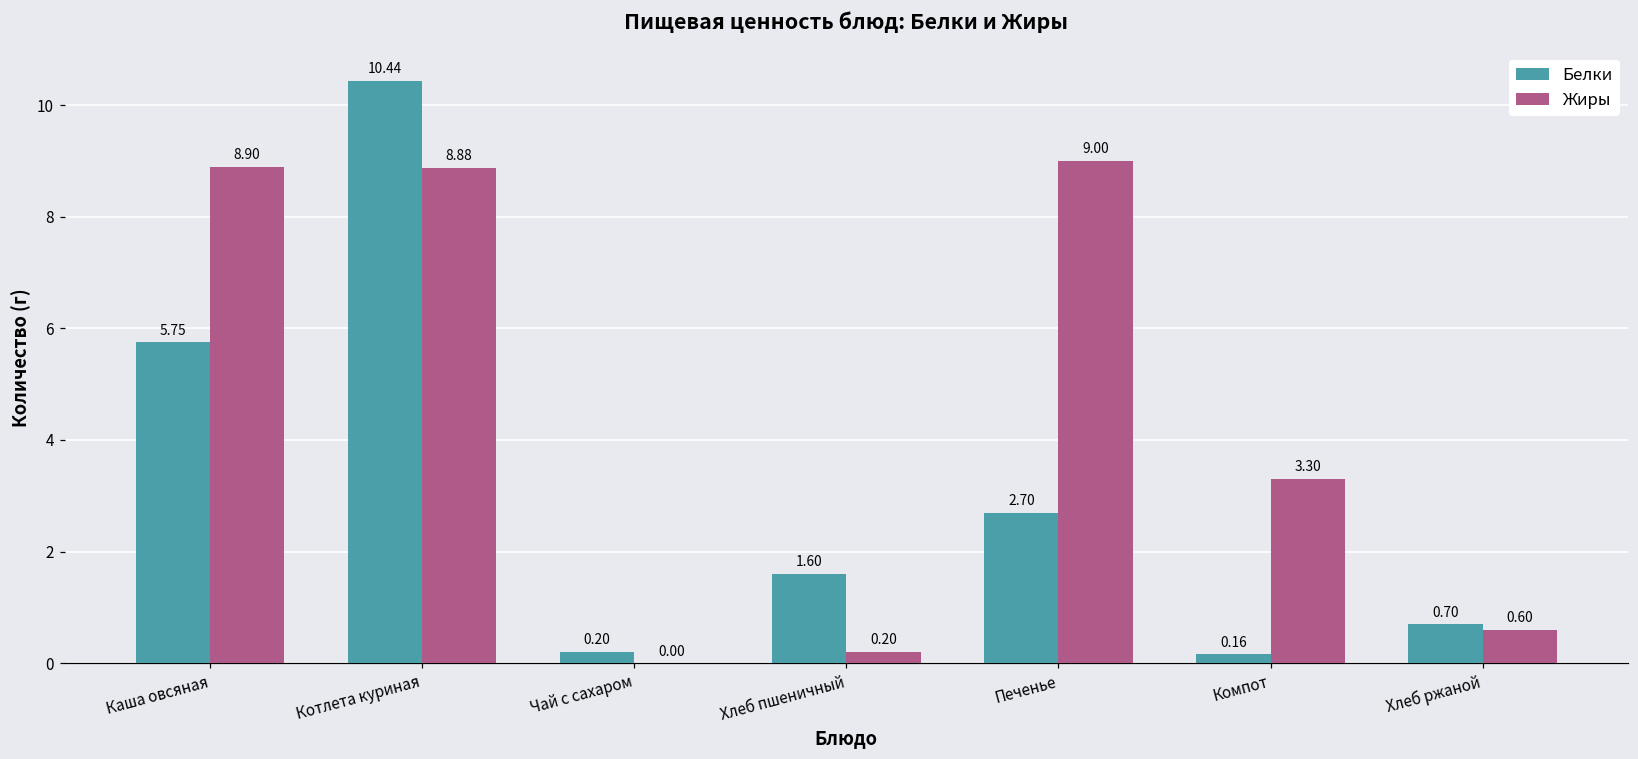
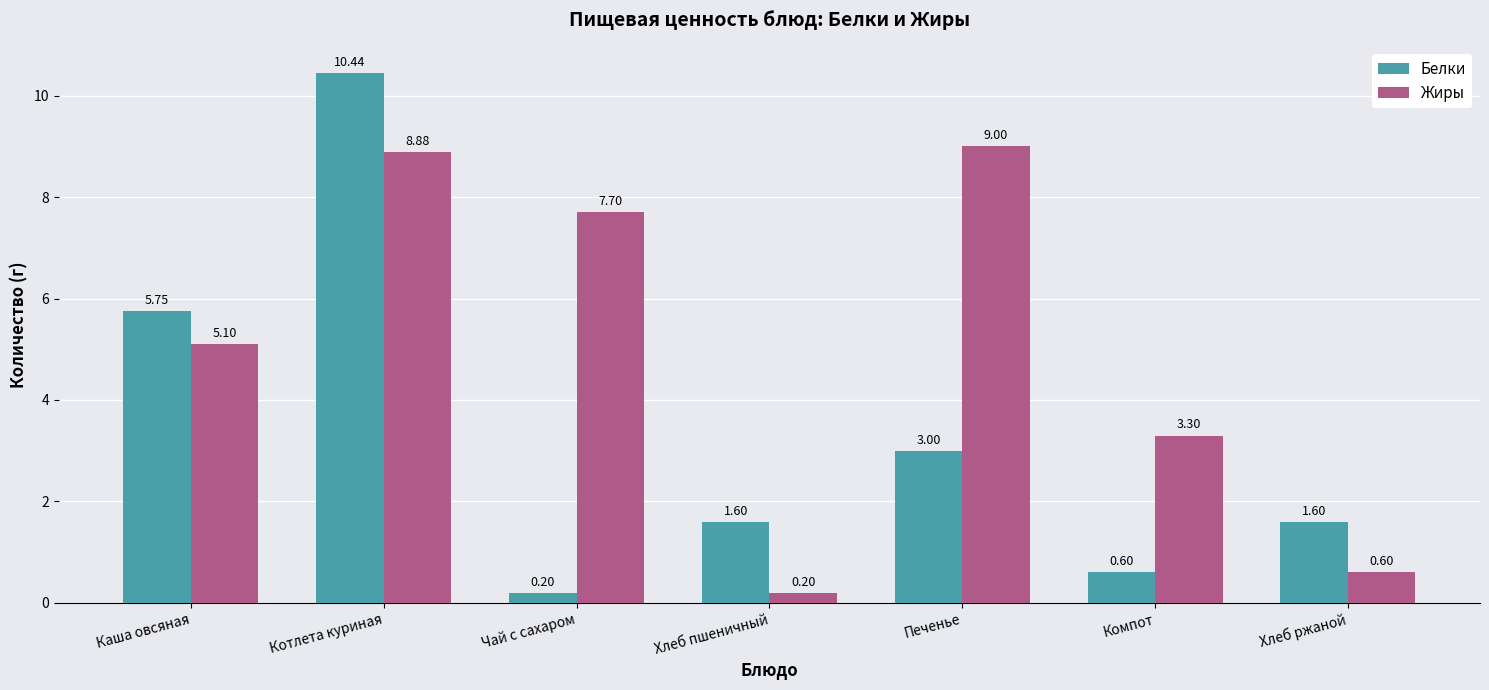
  {
    "Белки": {
      "Каша овсяная": 5.75,
      "Котлета куриная": 10.44,
      "Чай с сахаром": 0.20,
      "Хлеб пшеничный": 1.60,
-     "Печенье": 2.70,
-     "Компот": 0.16,
-     "Хлеб ржаной": 0.70
+     "Печенье": 3.00,
+     "Компот": 0.60,
+     "Хлеб ржаной": 1.60
    },
    "Жиры": {
-     "Каша овсяная": 8.90,
+     "Каша овсяная": 5.10,
      "Котлета куриная": 8.88,
-     "Чай с сахаром": 0.00,
+     "Чай с сахаром": 7.70,
      "Хлеб пшеничный": 0.20,
      "Печенье": 9.00,
      "Компот": 3.30,
      "Хлеб ржаной": 0.60
    }
  }
